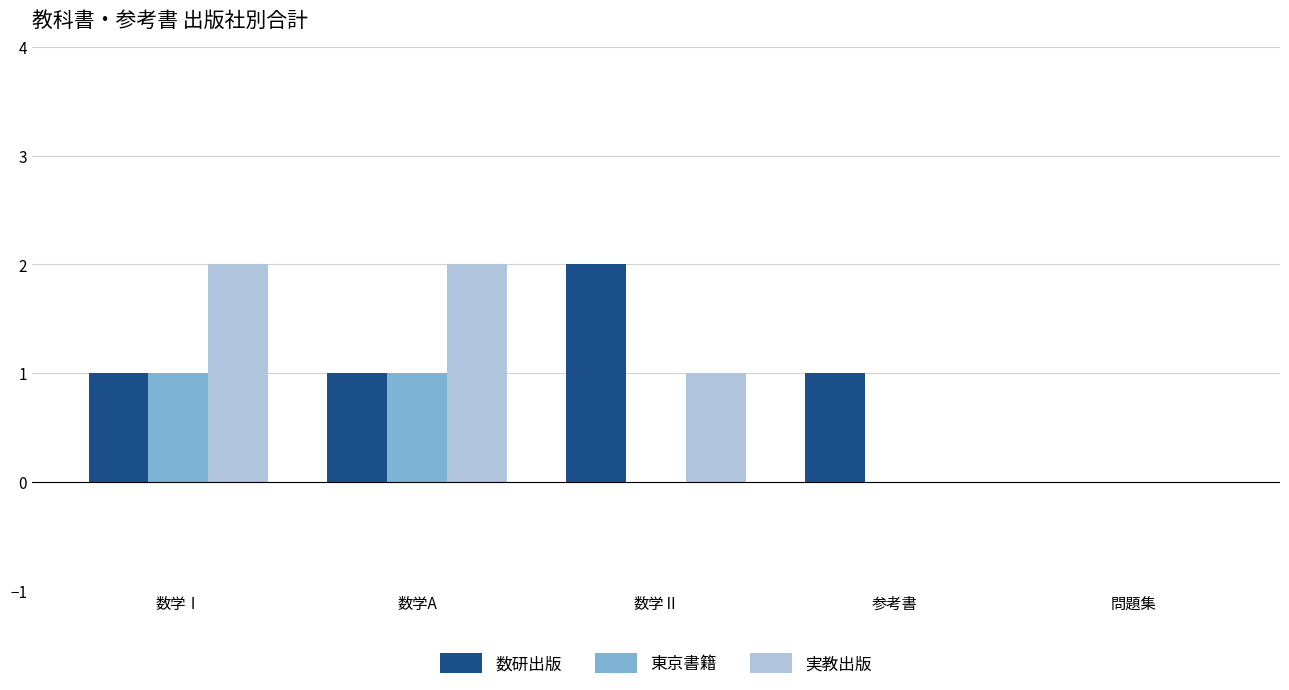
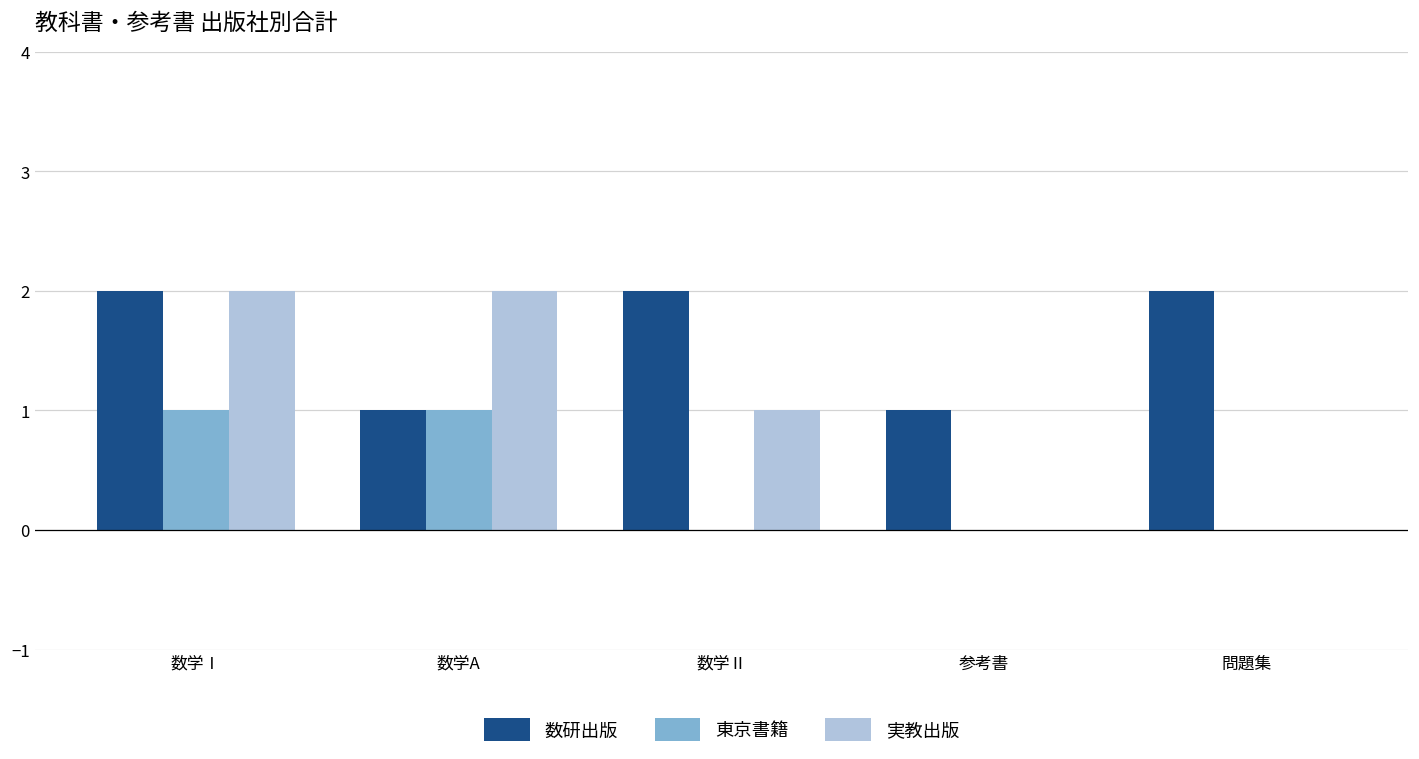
  {
    "数研出版": {
-     "数学Ⅰ": 1,
+     "数学Ⅰ": 2,
      "数学A": 1,
      "数学Ⅱ": 2,
      "参考書": 1,
-     "問題集": 0
+     "問題集": 2
    }
  }
